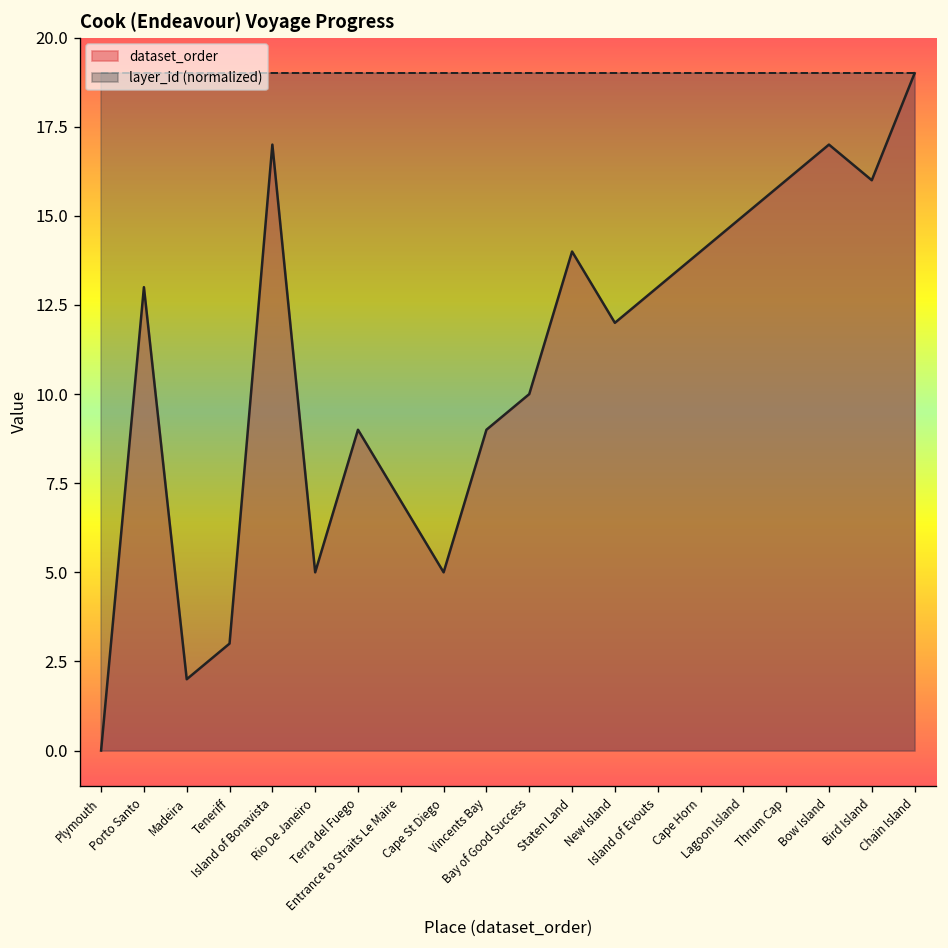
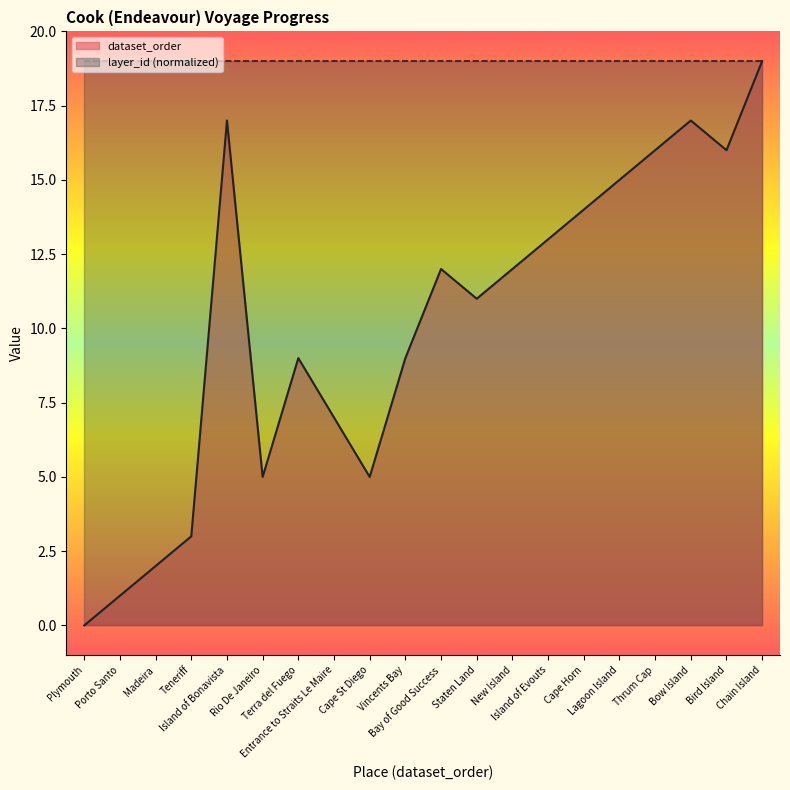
  {
    "dataset_order": {
      "Plymouth": 0,
-     "Porto Santo": 13,
+     "Porto Santo": 1,
      "Madeira": 2,
      "Teneriff": 3,
      "Island of Bonavista": 17,
      "Rio De Janeiro": 5,
      "Terra del Fuego": 9,
      "Entrance to Straits Le Maire": 7,
      "Cape St Diego": 5,
      "Vincents Bay": 9,
-     "Bay of Good Success": 10,
-     "Staten Land": 14,
+     "Bay of Good Success": 12,
+     "Staten Land": 11,
      "New Island": 12,
      "Island of Evouts": 13,
      "Cape Horn": 14,
      "Lagoon Island": 15,
      "Thrum Cap": 16,
      "Bow Island": 17,
      "Bird Island": 16
    },
    "layer_id (normalized)": {
      "Island of Bonavista": 19,
      "Rio De Janeiro": 19,
      "Terra del Fuego": 19,
      "Entrance to Straits Le Maire": 19,
      "Cape St Diego": 19,
      "Vincents Bay": 19,
      "Bay of Good Success": 19,
      "Staten Land": 19,
      "New Island": 19,
      "Island of Evouts": 19,
      "Cape Horn": 19,
      "Lagoon Island": 19,
      "Thrum Cap": 19,
      "Bow Island": 19,
      "Bird Island": 19
    }
  }
